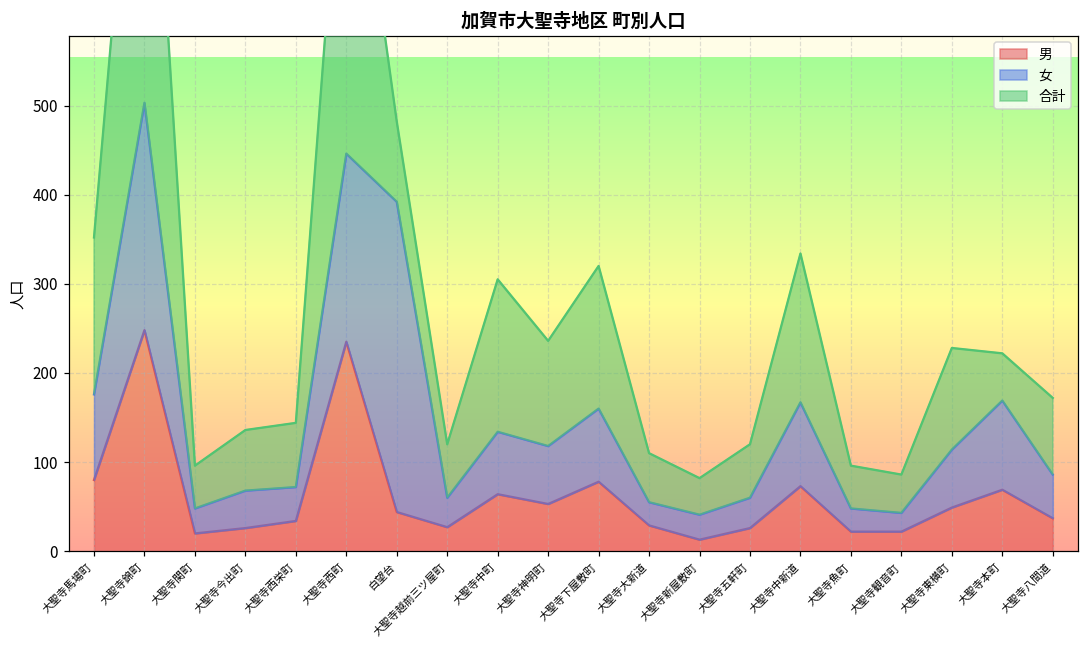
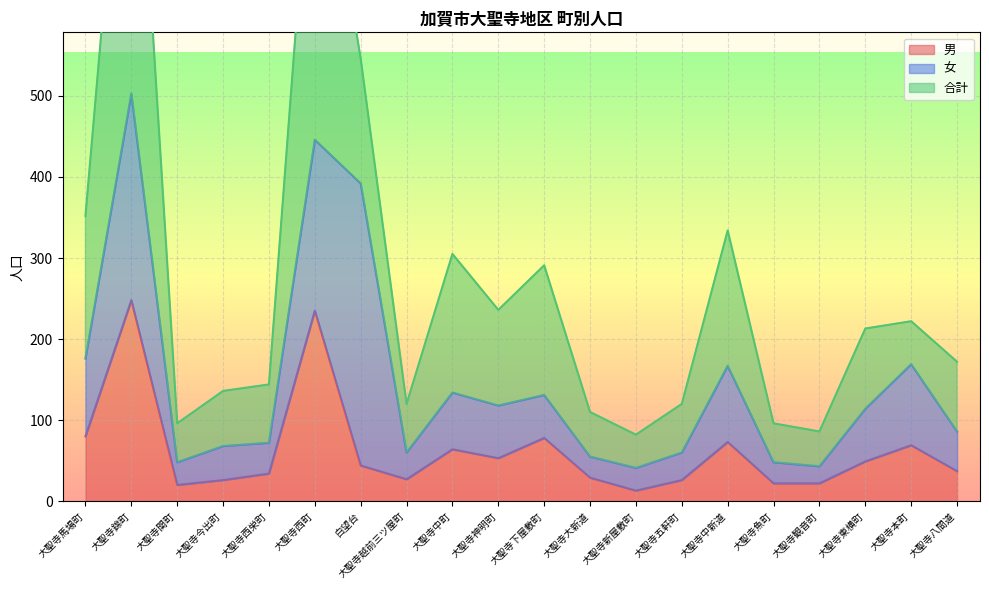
  {
    "男": {
      "大聖寺馬場町": 80,
      "大聖寺錦町": 250,
      "大聖寺関町": 20,
      "大聖寺今出町": 30,
      "大聖寺西栄町": 30,
      "大聖寺西町": 240,
      "白望台": 40,
      "大聖寺越前三ツ屋町": 30,
      "大聖寺中町": 60,
      "大聖寺神明町": 50,
      "大聖寺下屋敷町": 80,
      "大聖寺大新道": 30,
      "大聖寺新屋敷町": 10,
      "大聖寺五軒町": 30,
      "大聖寺中新道": 70,
      "大聖寺魚町": 20,
      "大聖寺観音町": 20,
      "大聖寺東横町": 50,
      "大聖寺本町": 70,
      "大聖寺八間道": 40
    },
    "女": {
      "大聖寺馬場町": 100,
      "大聖寺錦町": 260,
      "大聖寺関町": 30,
      "大聖寺今出町": 40,
      "大聖寺西栄町": 40,
      "大聖寺西町": 210,
      "白望台": 350,
      "大聖寺越前三ツ屋町": 30,
      "大聖寺中町": 70,
      "大聖寺神明町": 70,
-     "大聖寺下屋敷町": 80,
+     "大聖寺下屋敷町": 50,
      "大聖寺大新道": 30,
      "大聖寺新屋敷町": 30,
      "大聖寺五軒町": 30,
      "大聖寺中新道": 90,
      "大聖寺魚町": 30,
      "大聖寺観音町": 20,
      "大聖寺東横町": 70,
      "大聖寺本町": 100,
      "大聖寺八間道": 50
    },
    "合計": {
      "大聖寺馬場町": 180,
      "大聖寺関町": 50,
      "大聖寺今出町": 70,
      "大聖寺西栄町": 70,
-     "白望台": 90,
+     "白望台": 150,
      "大聖寺越前三ツ屋町": 60,
      "大聖寺中町": 170,
      "大聖寺神明町": 120,
      "大聖寺下屋敷町": 160,
      "大聖寺大新道": 60,
      "大聖寺新屋敷町": 40,
      "大聖寺五軒町": 60,
      "大聖寺中新道": 170,
      "大聖寺魚町": 50,
      "大聖寺観音町": 40,
-     "大聖寺東横町": 110,
+     "大聖寺東横町": 100,
      "大聖寺本町": 50,
      "大聖寺八間道": 90
    }
  }
